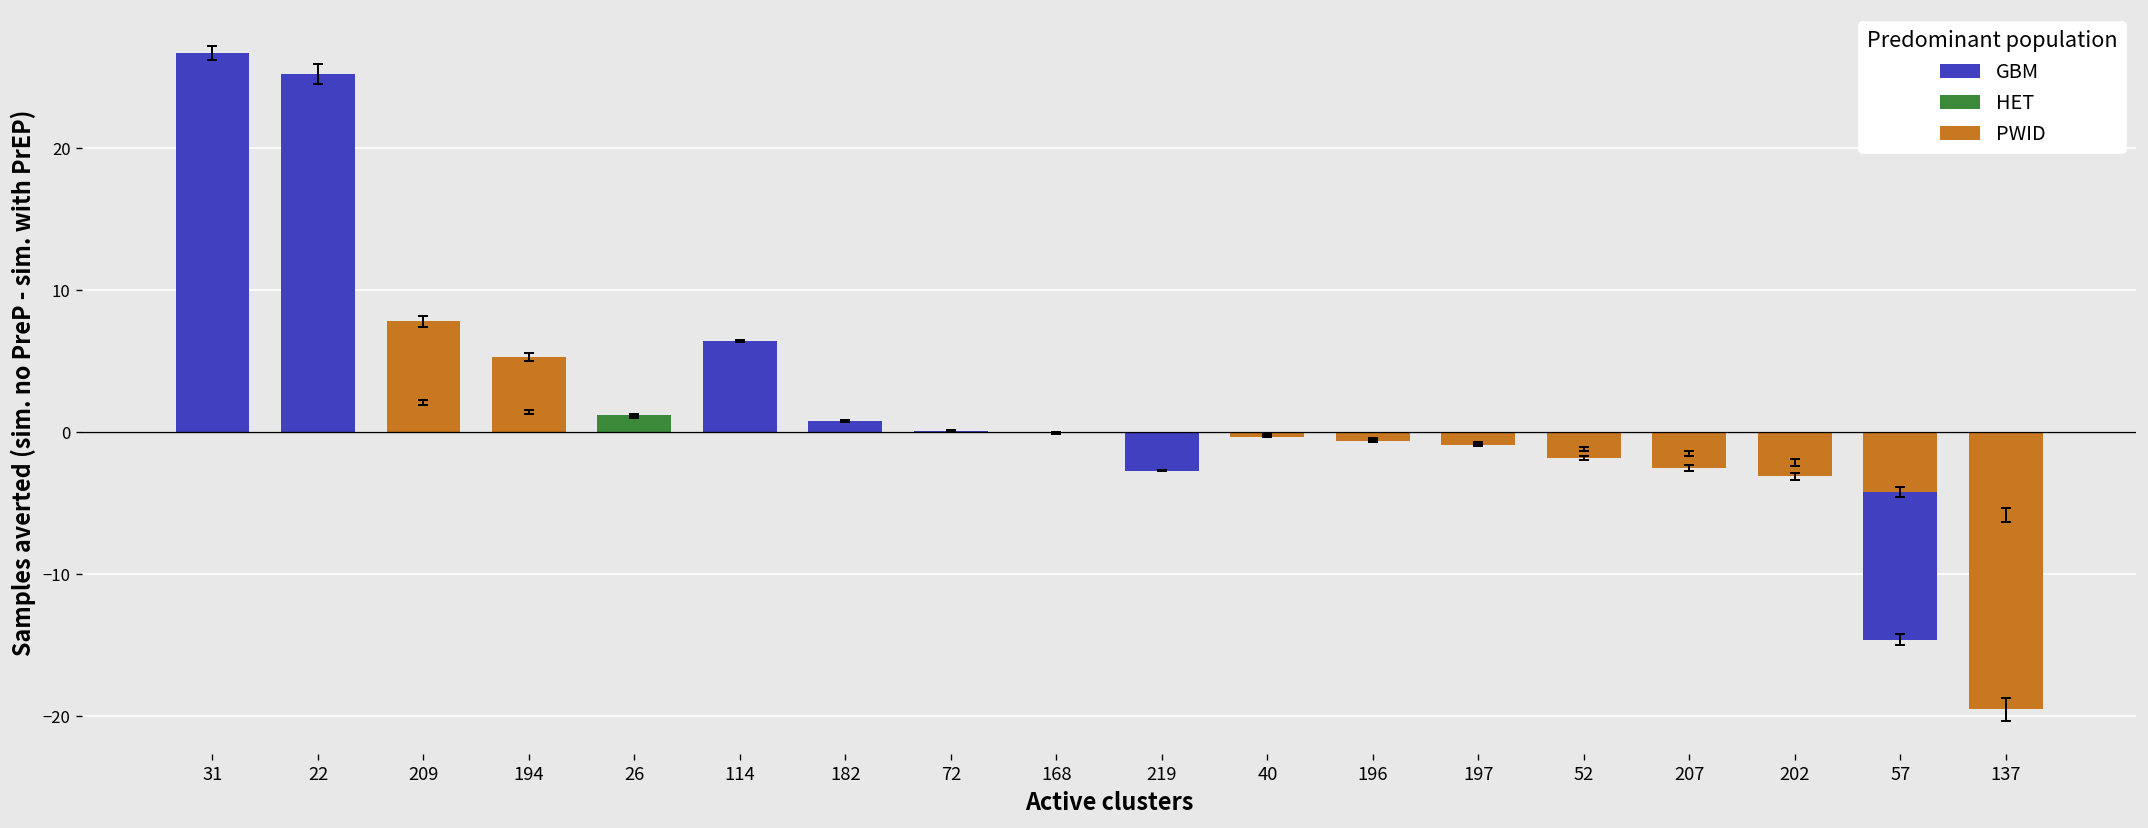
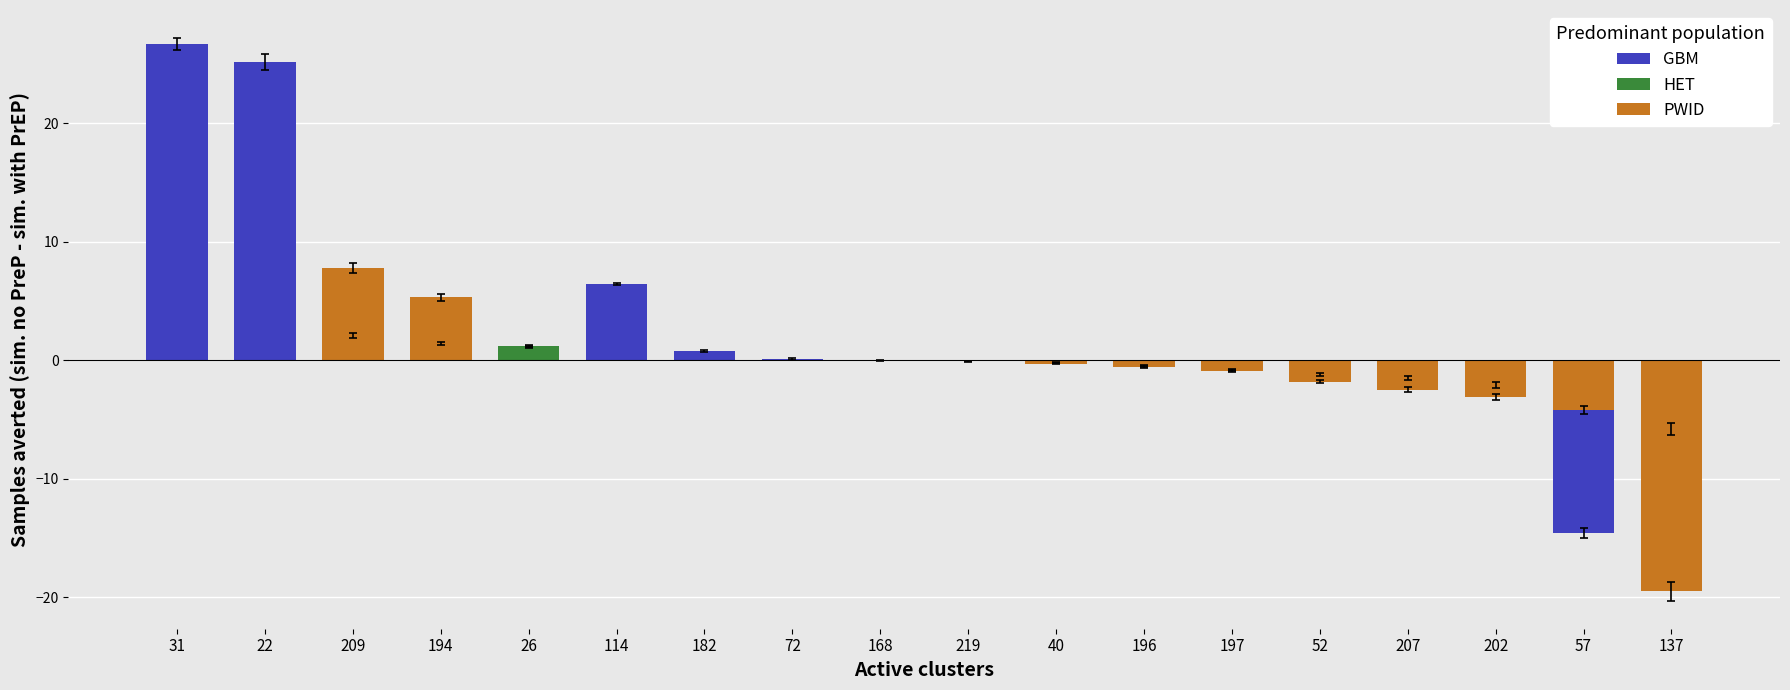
  {
    "GBM": {
      "31": 26.7,
      "22": 25.2,
      "26": 1.1,
      "114": 6.4,
      "182": 0.8,
-     "219": -2.7,
+     "219": -0.1,
      "196": -0.5,
      "197": -0.8,
      "57": -14.6
    },
    "HET": {
      "26": 1.2
    },
    "PWID": {
      "209": 7.8,
      "194": 5.3,
      "40": -0.3,
      "196": -0.6,
      "197": -0.9,
      "52": -1.8,
      "207": -2.5,
      "202": -3.1,
      "137": -19.5
    }
  }
